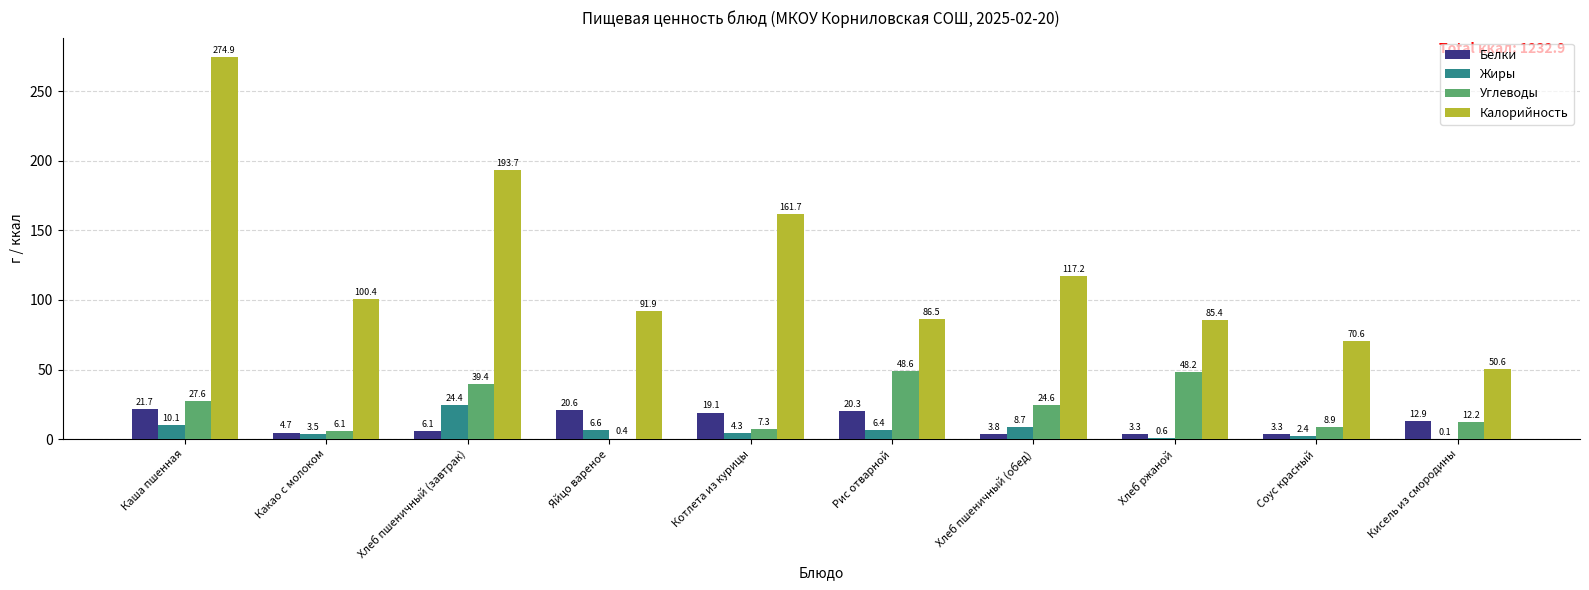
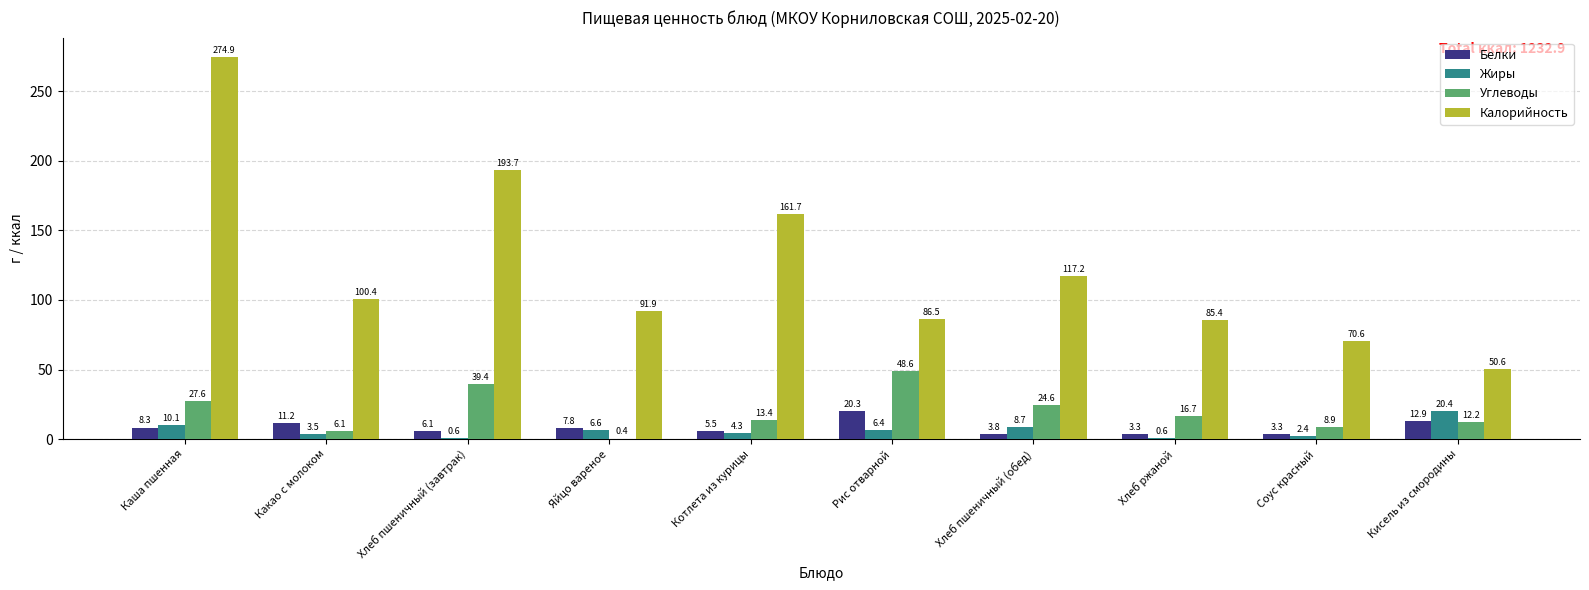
  {
    "Белки": {
-     "Каша пшенная": 21.7,
-     "Какао с молоком": 4.7,
+     "Каша пшенная": 8.3,
+     "Какао с молоком": 11.2,
      "Хлеб пшеничный (завтрак)": 6.1,
-     "Яйцо вареное": 20.6,
-     "Котлета из курицы": 19.1,
+     "Яйцо вареное": 7.8,
+     "Котлета из курицы": 5.5,
      "Рис отварной": 20.3,
      "Хлеб пшеничный (обед)": 3.8,
      "Хлеб ржаной": 3.3,
      "Соус красный": 3.3,
      "Кисель из смородины": 12.9
    },
    "Жиры": {
      "Каша пшенная": 10.1,
      "Какао с молоком": 3.5,
-     "Хлеб пшеничный (завтрак)": 24.4,
+     "Хлеб пшеничный (завтрак)": 0.6,
      "Яйцо вареное": 6.6,
      "Котлета из курицы": 4.3,
      "Рис отварной": 6.4,
      "Хлеб пшеничный (обед)": 8.7,
      "Хлеб ржаной": 0.6,
      "Соус красный": 2.4,
-     "Кисель из смородины": 0.1
+     "Кисель из смородины": 20.4
    },
    "Углеводы": {
      "Каша пшенная": 27.6,
      "Какао с молоком": 6.1,
      "Хлеб пшеничный (завтрак)": 39.4,
      "Яйцо вареное": 0.4,
-     "Котлета из курицы": 7.3,
+     "Котлета из курицы": 13.4,
      "Рис отварной": 48.6,
      "Хлеб пшеничный (обед)": 24.6,
-     "Хлеб ржаной": 48.2,
+     "Хлеб ржаной": 16.7,
      "Соус красный": 8.9,
      "Кисель из смородины": 12.2
    },
    "Калорийность": {
      "Каша пшенная": 274.9,
      "Какао с молоком": 100.4,
      "Хлеб пшеничный (завтрак)": 193.7,
      "Яйцо вареное": 91.9,
      "Котлета из курицы": 161.7,
      "Рис отварной": 86.5,
      "Хлеб пшеничный (обед)": 117.2,
      "Хлеб ржаной": 85.4,
      "Соус красный": 70.6,
      "Кисель из смородины": 50.6
    }
  }
